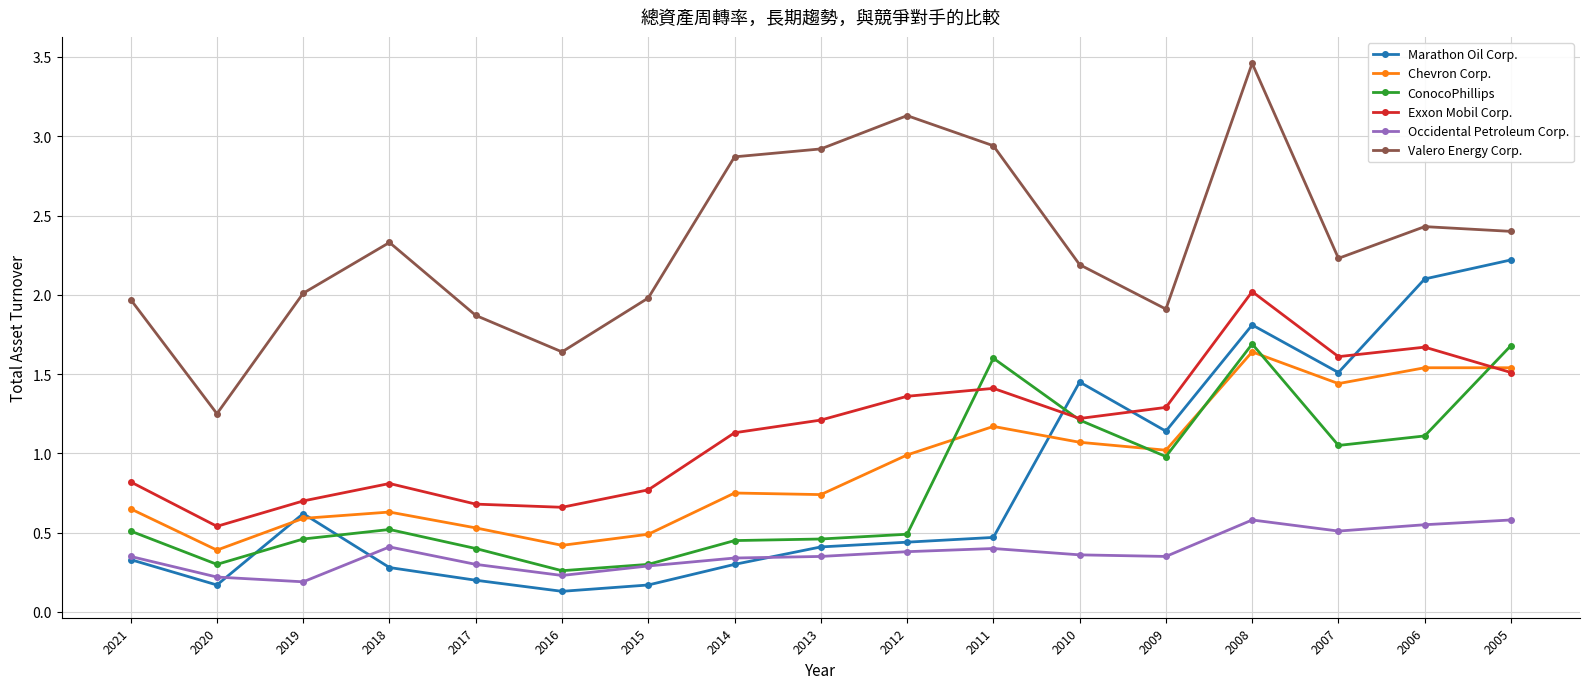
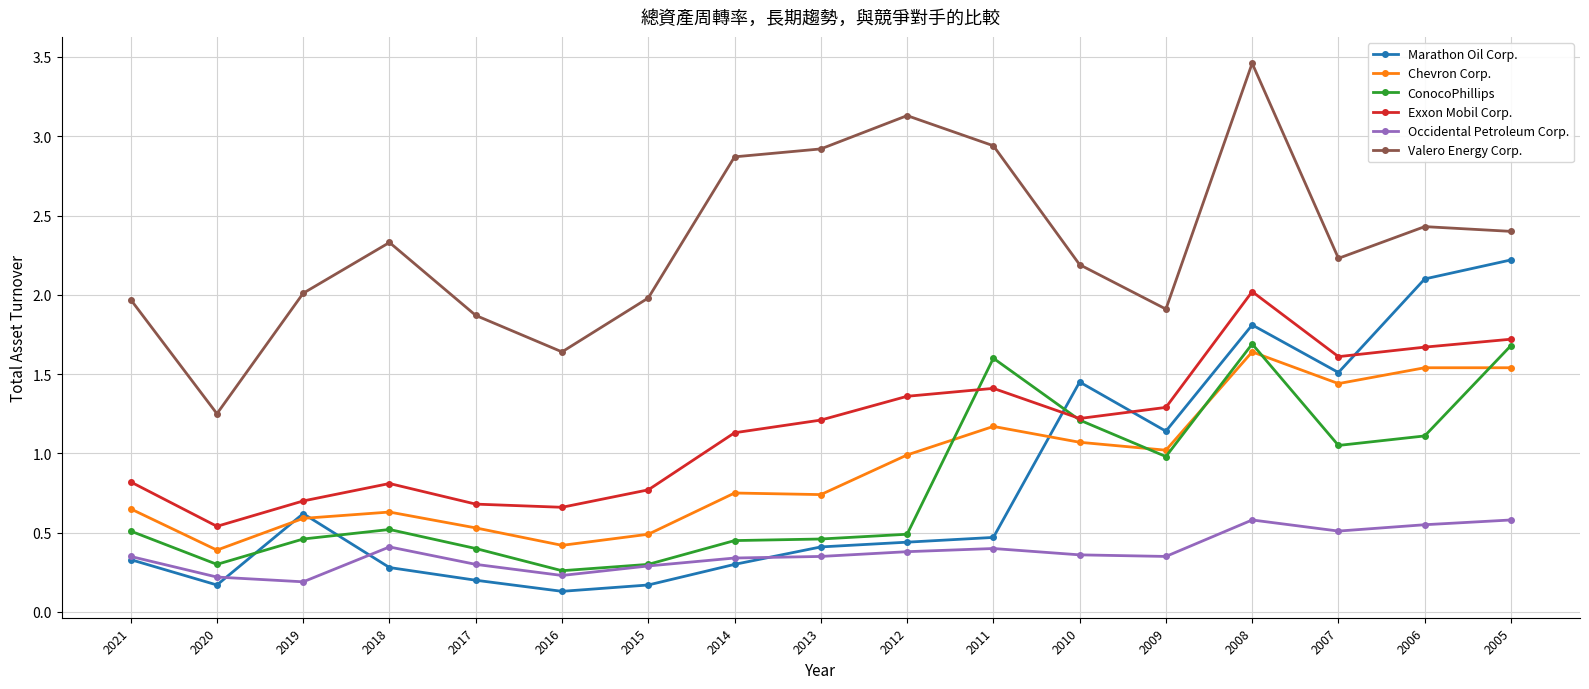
  {
    "Marathon Oil Corp.": {
      "2021": 0.33,
      "2020": 0.17,
      "2019": 0.62,
      "2018": 0.28,
      "2017": 0.20,
      "2016": 0.13,
      "2015": 0.17,
      "2014": 0.30,
      "2013": 0.41,
      "2012": 0.44,
      "2011": 0.47,
      "2010": 1.45,
      "2009": 1.14,
      "2008": 1.81,
      "2007": 1.51,
      "2006": 2.10,
      "2005": 2.22
    },
    "Chevron Corp.": {
      "2021": 0.65,
      "2020": 0.39,
      "2019": 0.59,
      "2018": 0.63,
      "2017": 0.53,
      "2016": 0.42,
      "2015": 0.49,
      "2014": 0.75,
      "2013": 0.74,
      "2012": 0.99,
      "2011": 1.17,
      "2010": 1.07,
      "2009": 1.02,
      "2008": 1.64,
      "2007": 1.44,
      "2006": 1.54,
      "2005": 1.54
    },
    "ConocoPhillips": {
      "2021": 0.51,
      "2020": 0.30,
      "2019": 0.46,
      "2018": 0.52,
      "2017": 0.40,
      "2016": 0.26,
      "2014": 0.45,
      "2013": 0.46,
      "2012": 0.49,
      "2011": 1.60,
      "2009": 0.98,
      "2008": 1.69,
      "2007": 1.05,
      "2006": 1.11,
      "2005": 1.68
    },
    "Exxon Mobil Corp.": {
      "2021": 0.82,
      "2020": 0.54,
      "2019": 0.70,
      "2018": 0.81,
      "2017": 0.68,
      "2016": 0.66,
      "2015": 0.77,
      "2014": 1.13,
      "2013": 1.21,
      "2012": 1.36,
      "2011": 1.41,
      "2009": 1.29,
      "2008": 2.02,
      "2007": 1.61,
      "2006": 1.67,
-     "2005": 1.51
+     "2005": 1.72
    },
    "Occidental Petroleum Corp.": {
      "2021": 0.35,
      "2020": 0.22,
      "2019": 0.19,
      "2018": 0.41,
      "2017": 0.30,
      "2016": 0.23,
      "2014": 0.34,
      "2013": 0.35,
      "2012": 0.38,
      "2011": 0.40,
      "2010": 0.36,
      "2009": 0.35,
      "2008": 0.58,
      "2007": 0.51,
      "2006": 0.55,
      "2005": 0.58
    },
    "Valero Energy Corp.": {
      "2021": 1.97,
      "2020": 1.25,
      "2019": 2.01,
      "2018": 2.33,
      "2017": 1.87,
      "2016": 1.64,
      "2015": 1.98,
      "2014": 2.87,
      "2013": 2.92,
      "2012": 3.13,
      "2011": 2.94,
      "2010": 2.19,
      "2009": 1.91,
      "2008": 3.46,
      "2007": 2.23,
      "2006": 2.43,
      "2005": 2.40
    }
  }
